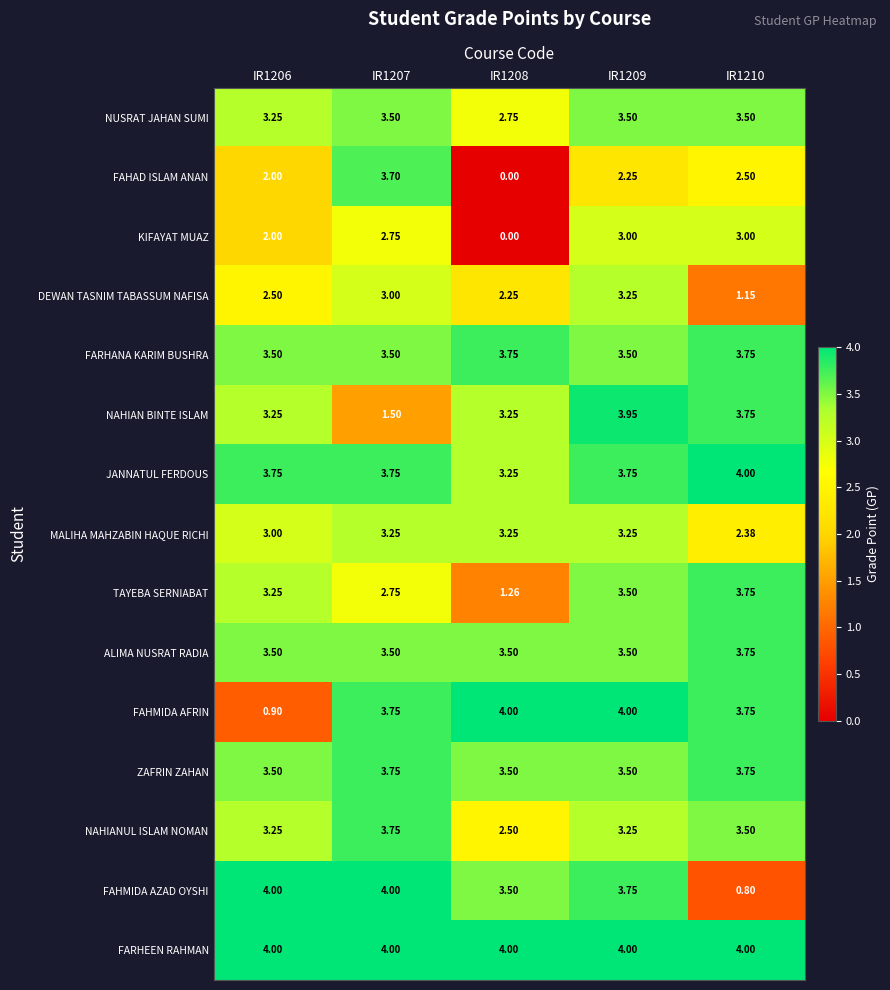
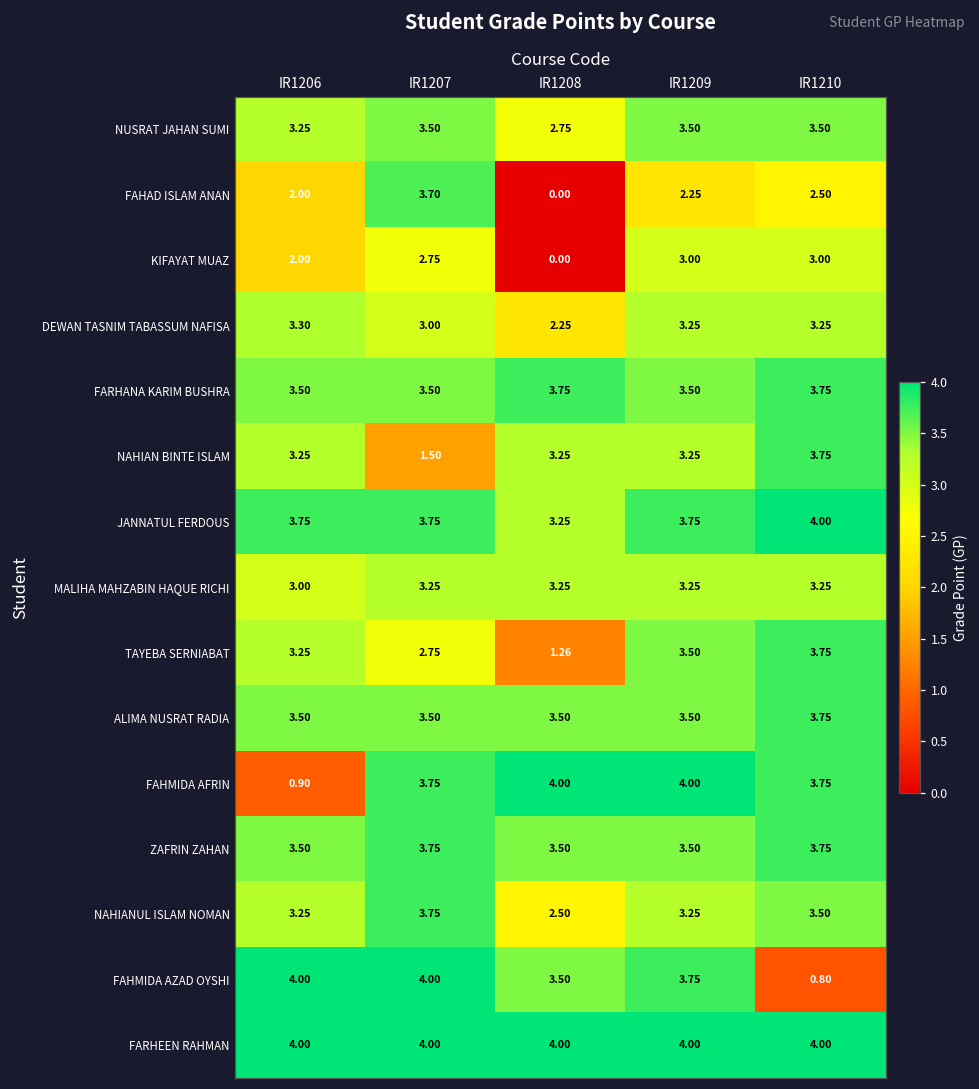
  {
    "NUSRAT JAHAN SUMI": {
      "IR1206": 3.25,
      "IR1207": 3.50,
      "IR1208": 2.75,
      "IR1209": 3.50,
      "IR1210": 3.50
    },
    "FAHAD ISLAM ANAN": {
      "IR1206": 2.00,
      "IR1207": 3.70,
      "IR1208": 0.00,
      "IR1209": 2.25,
      "IR1210": 2.50
    },
    "KIFAYAT MUAZ": {
      "IR1206": 2.00,
      "IR1207": 2.75,
      "IR1208": 0.00,
      "IR1209": 3.00,
      "IR1210": 3.00
    },
    "DEWAN TASNIM TABASSUM NAFISA": {
-     "IR1206": 2.50,
+     "IR1206": 3.30,
      "IR1207": 3.00,
      "IR1208": 2.25,
      "IR1209": 3.25,
-     "IR1210": 1.15
+     "IR1210": 3.25
    },
    "FARHANA KARIM BUSHRA": {
      "IR1206": 3.50,
      "IR1207": 3.50,
      "IR1208": 3.75,
      "IR1209": 3.50,
      "IR1210": 3.75
    },
    "NAHIAN BINTE ISLAM": {
      "IR1206": 3.25,
      "IR1207": 1.50,
      "IR1208": 3.25,
-     "IR1209": 3.95,
+     "IR1209": 3.25,
      "IR1210": 3.75
    },
    "JANNATUL FERDOUS": {
      "IR1206": 3.75,
      "IR1207": 3.75,
      "IR1208": 3.25,
      "IR1209": 3.75,
      "IR1210": 4.00
    },
    "MALIHA MAHZABIN HAQUE RICHI": {
      "IR1206": 3.00,
      "IR1207": 3.25,
      "IR1208": 3.25,
      "IR1209": 3.25,
-     "IR1210": 2.38
+     "IR1210": 3.25
    },
    "TAYEBA SERNIABAT": {
      "IR1206": 3.25,
      "IR1207": 2.75,
      "IR1208": 1.26,
      "IR1209": 3.50,
      "IR1210": 3.75
    },
    "ALIMA NUSRAT RADIA": {
      "IR1206": 3.50,
      "IR1207": 3.50,
      "IR1208": 3.50,
      "IR1209": 3.50,
      "IR1210": 3.75
    },
    "FAHMIDA AFRIN": {
      "IR1206": 0.90,
      "IR1207": 3.75,
      "IR1208": 4.00,
      "IR1209": 4.00,
      "IR1210": 3.75
    },
    "ZAFRIN ZAHAN": {
      "IR1206": 3.50,
      "IR1207": 3.75,
      "IR1208": 3.50,
      "IR1209": 3.50,
      "IR1210": 3.75
    },
    "NAHIANUL ISLAM NOMAN": {
      "IR1206": 3.25,
      "IR1207": 3.75,
      "IR1208": 2.50,
      "IR1209": 3.25,
      "IR1210": 3.50
    },
    "FAHMIDA AZAD OYSHI": {
      "IR1206": 4.00,
      "IR1207": 4.00,
      "IR1208": 3.50,
      "IR1209": 3.75,
      "IR1210": 0.80
    },
    "FARHEEN RAHMAN": {
      "IR1206": 4.00,
      "IR1207": 4.00,
      "IR1208": 4.00,
      "IR1209": 4.00,
      "IR1210": 4.00
    }
  }
